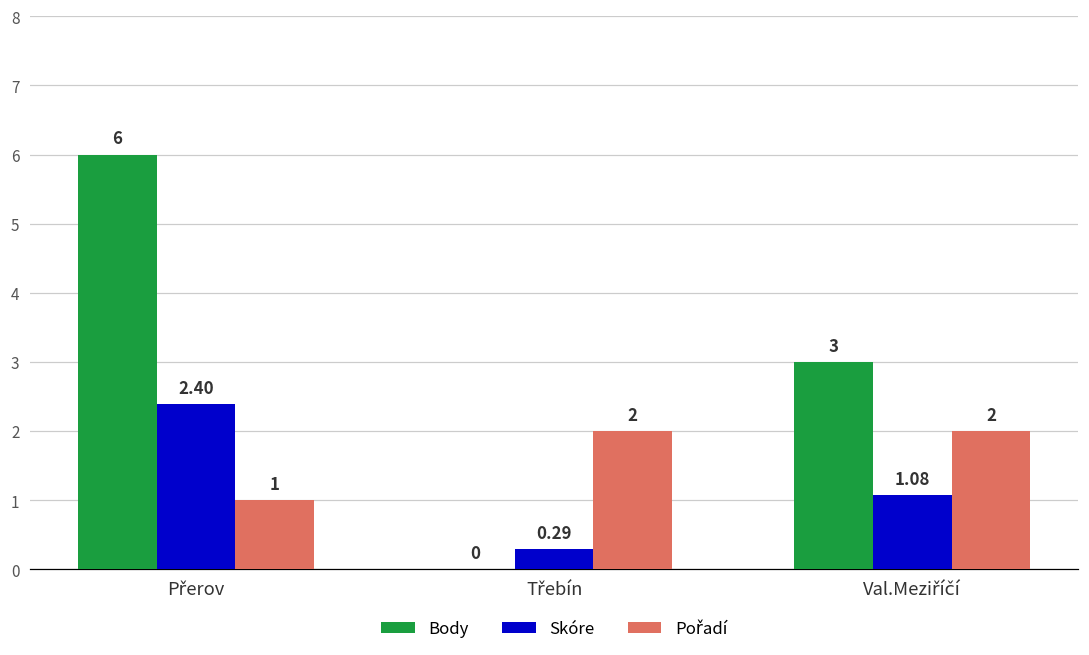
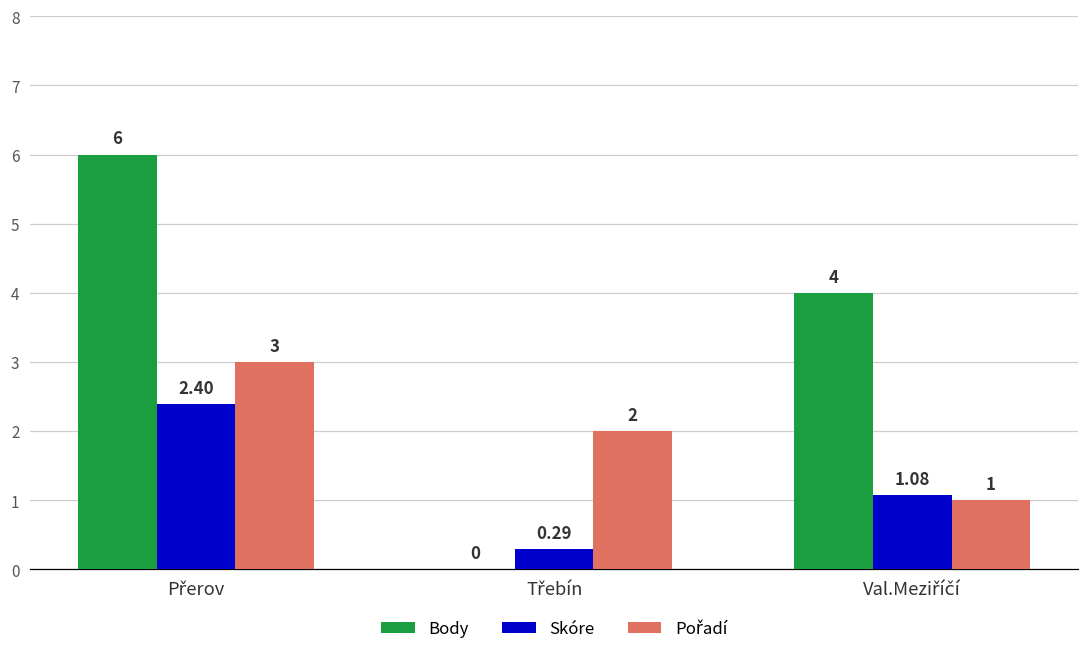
  {
    "Body": {
      "Přerov": 6,
      "Třebín": 0,
-     "Val.Meziříčí": 3
+     "Val.Meziříčí": 4
    },
    "Skóre": {
      "Přerov": 2.40,
      "Třebín": 0.29,
      "Val.Meziříčí": 1.08
    },
    "Pořadí": {
-     "Přerov": 1,
+     "Přerov": 3,
      "Třebín": 2,
-     "Val.Meziříčí": 2
+     "Val.Meziříčí": 1
    }
  }
